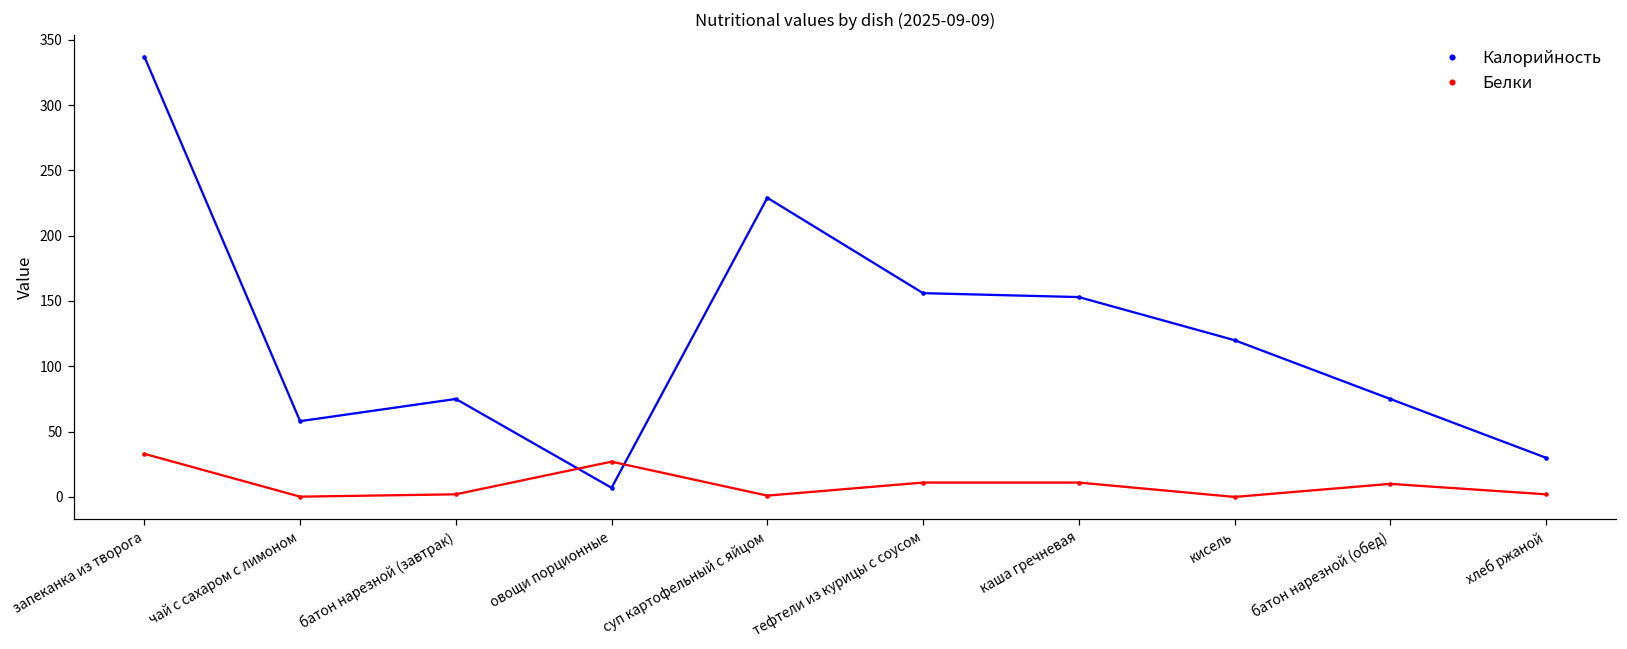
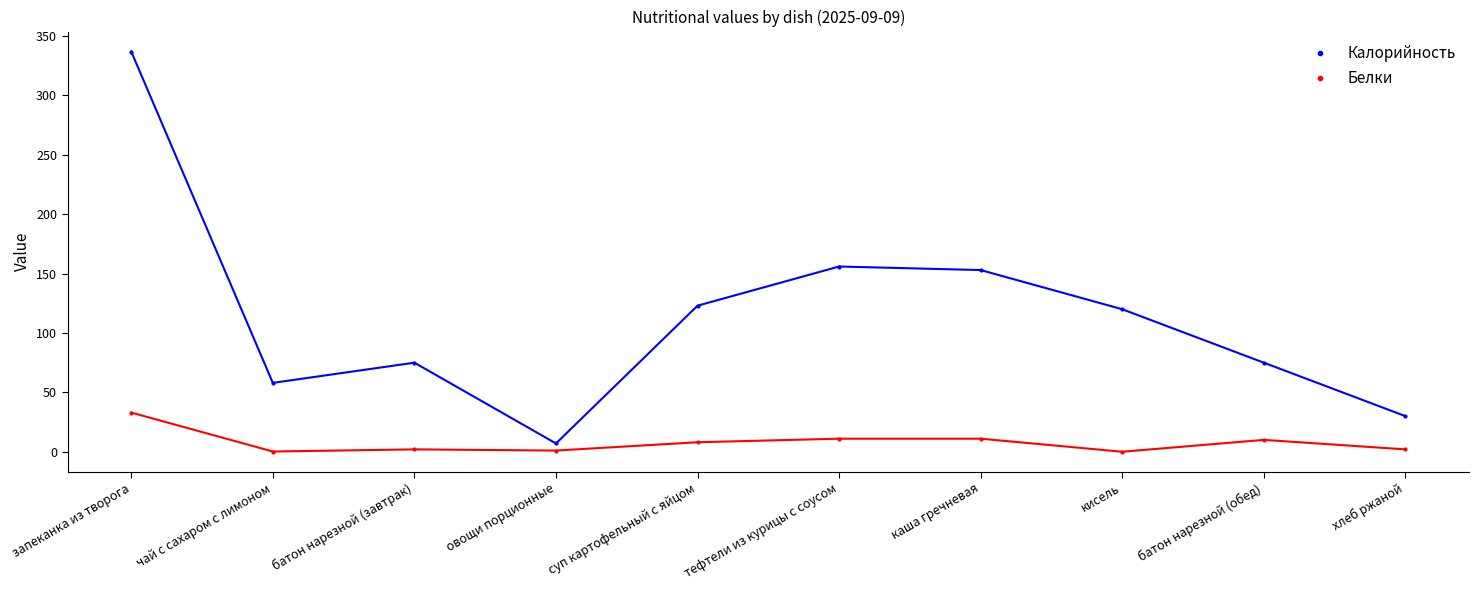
  {
    "Калорийность": {
      "запеканка из творога": 337,
      "чай с сахаром с лимоном": 58,
      "батон нарезной (завтрак)": 75,
      "овощи порционные": 7,
-     "суп картофельный с яйцом": 229,
+     "суп картофельный с яйцом": 123,
      "тефтели из курицы с соусом": 156,
      "каша гречневая": 153,
      "кисель": 120,
      "батон нарезной (обед)": 75,
      "хлеб ржаной": 30
    },
    "Белки": {
      "запеканка из творога": 33,
      "чай с сахаром с лимоном": 0,
      "батон нарезной (завтрак)": 2,
-     "овощи порционные": 27,
-     "суп картофельный с яйцом": 1,
+     "овощи порционные": 1,
+     "суп картофельный с яйцом": 8,
      "тефтели из курицы с соусом": 11,
      "каша гречневая": 11,
      "кисель": 0,
      "батон нарезной (обед)": 10,
      "хлеб ржаной": 2
    }
  }
